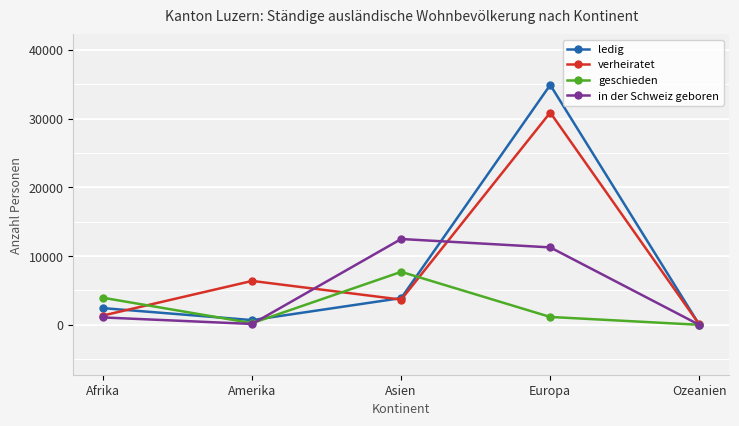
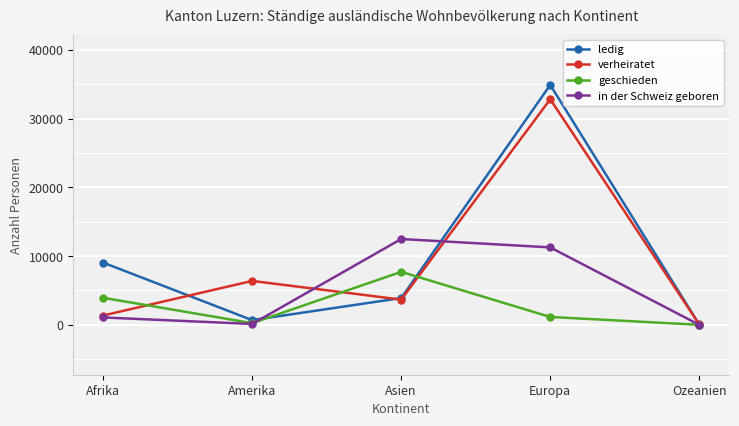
  {
    "ledig": {
-     "Afrika": 2000,
+     "Afrika": 9000,
      "Amerika": 1000,
      "Europa": 35000
    },
    "verheiratet": {
      "Amerika": 6000,
-     "Europa": 31000
+     "Europa": 33000
    },
    "geschieden": {
      "Afrika": 4000,
      "Asien": 8000,
      "Europa": 1000
    },
    "in der Schweiz geboren": {
      "Asien": 12000,
      "Europa": 11000
    }
  }
